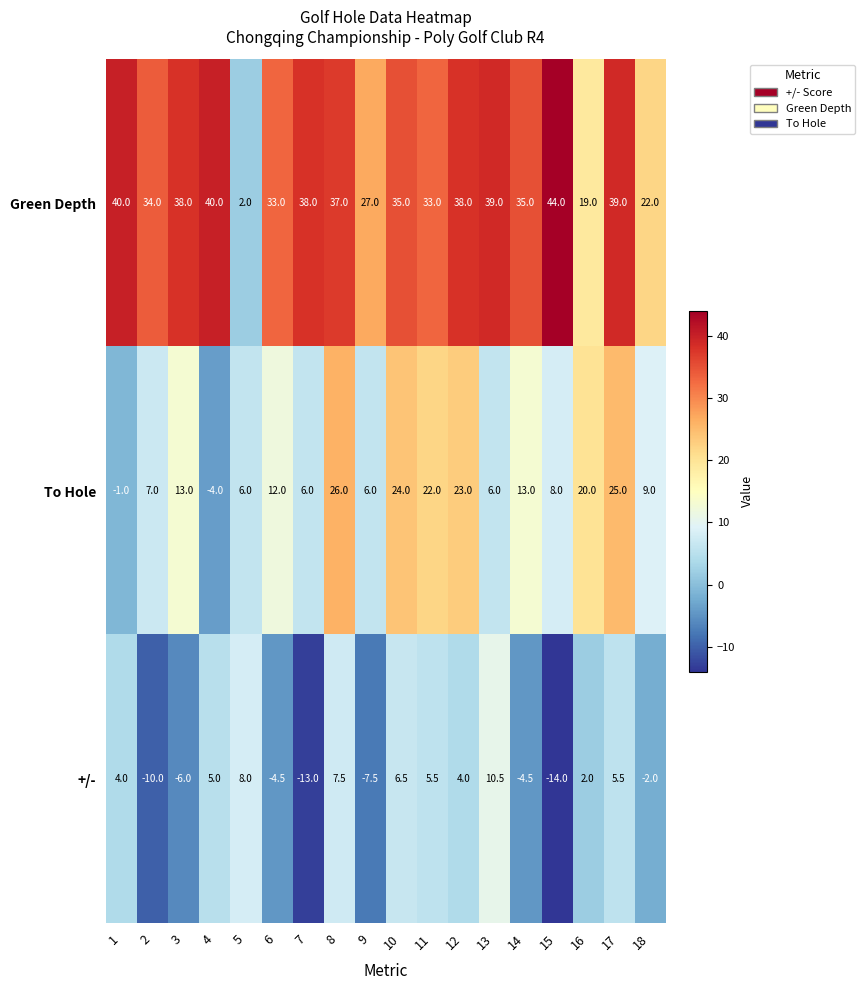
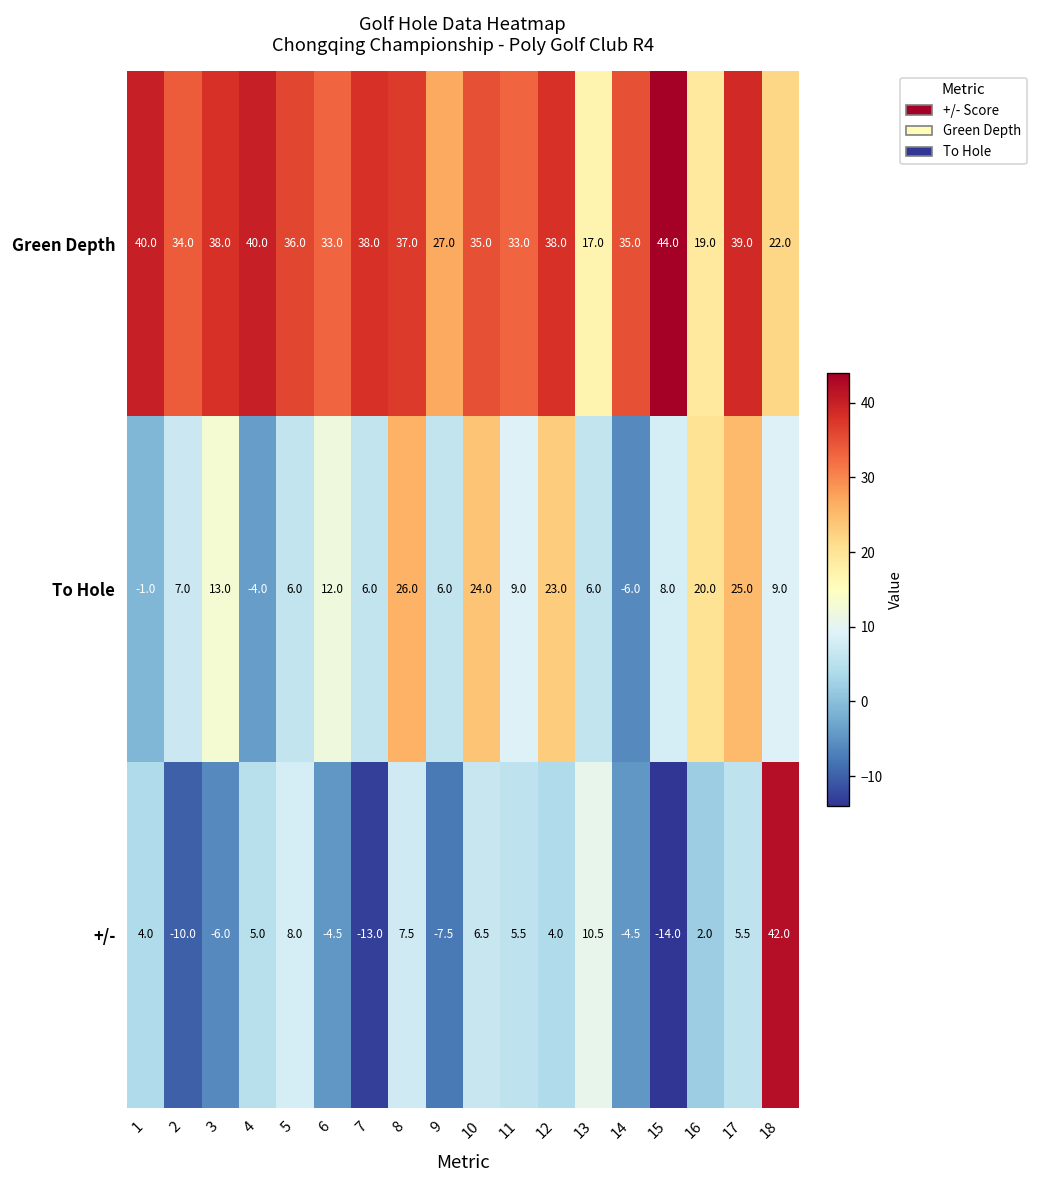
  {
    "Green Depth": {
      "1": 40.0,
      "2": 34.0,
      "3": 38.0,
      "4": 40.0,
-     "5": 2.0,
+     "5": 36.0,
      "6": 33.0,
      "7": 38.0,
      "8": 37.0,
      "9": 27.0,
      "10": 35.0,
      "11": 33.0,
      "12": 38.0,
-     "13": 39.0,
+     "13": 17.0,
      "14": 35.0,
      "15": 44.0,
      "16": 19.0,
      "17": 39.0,
      "18": 22.0
    },
    "To Hole": {
      "1": -1.0,
      "2": 7.0,
      "3": 13.0,
      "4": -4.0,
      "5": 6.0,
      "6": 12.0,
      "7": 6.0,
      "8": 26.0,
      "9": 6.0,
      "10": 24.0,
-     "11": 22.0,
+     "11": 9.0,
      "12": 23.0,
      "13": 6.0,
-     "14": 13.0,
+     "14": -6.0,
      "15": 8.0,
      "16": 20.0,
      "17": 25.0,
      "18": 9.0
    },
    "+/-": {
      "1": 4.0,
      "2": -10.0,
      "3": -6.0,
      "4": 5.0,
      "5": 8.0,
      "6": -4.5,
      "7": -13.0,
      "8": 7.5,
      "9": -7.5,
      "10": 6.5,
      "11": 5.5,
      "12": 4.0,
      "13": 10.5,
      "14": -4.5,
      "15": -14.0,
      "16": 2.0,
      "17": 5.5,
-     "18": -2.0
+     "18": 42.0
    }
  }
